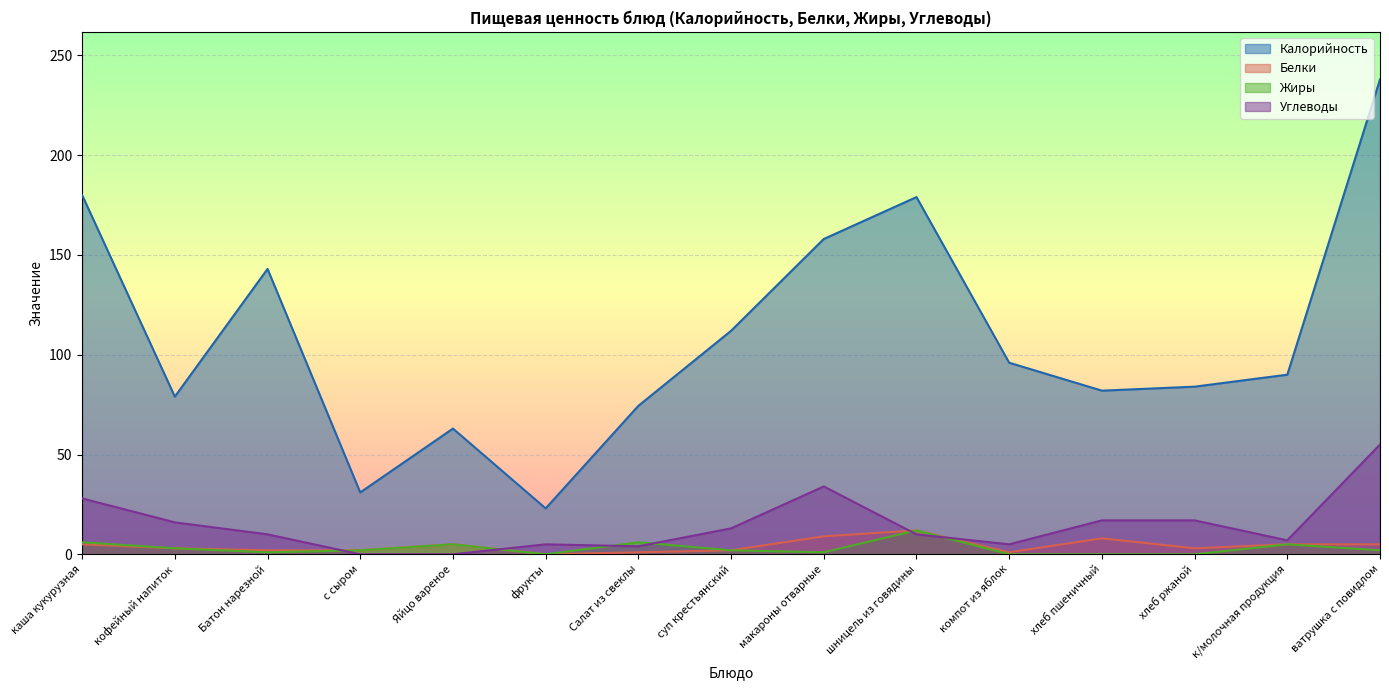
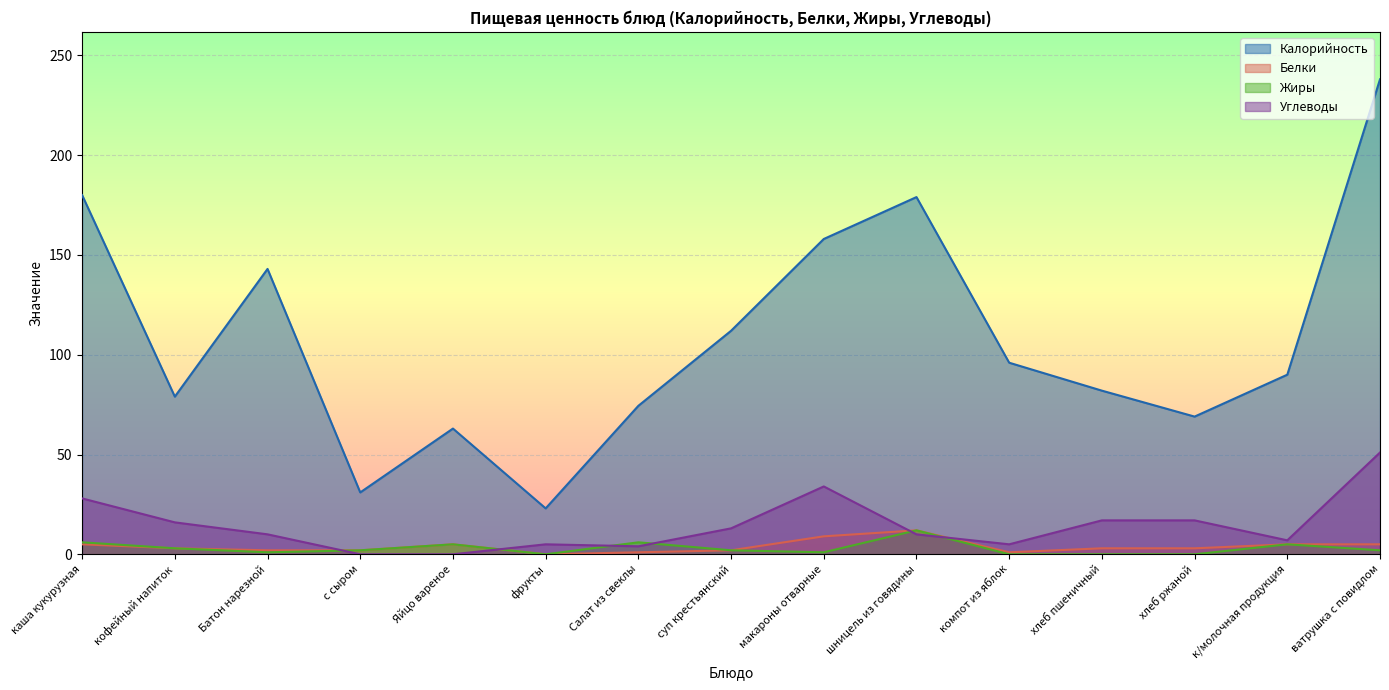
  {
    "Калорийность": {
      "каша кукурузная": 180,
      "кофейный напиток": 79,
      "Батон нарезной": 143,
      "с сыром": 31,
      "Яйцо вареное": 63,
      "фрукты": 23,
      "Салат из свеклы": 74,
      "суп крестьянский": 112,
      "макароны отварные": 158,
      "шницель из говядины": 179,
      "компот из яблок": 96,
      "хлеб пшеничный": 82,
-     "хлеб ржаной": 84,
+     "хлеб ржаной": 69,
      "к/молочная продукция": 90,
      "ватрушка с повидлом": 238
    },
    "Белки": {
      "Салат из свеклы": 1,
      "макароны отварные": 9,
-     "хлеб пшеничный": 8,
+     "хлеб пшеничный": 3,
      "хлеб ржаной": 3,
      "ватрушка с повидлом": 5
    },
    "Жиры": {
      "Салат из свеклы": 6,
      "макароны отварные": 1,
      "хлеб пшеничный": 0,
      "хлеб ржаной": 0,
      "ватрушка с повидлом": 2
    },
    "Углеводы": {
      "каша кукурузная": 28,
      "кофейный напиток": 16,
      "Батон нарезной": 10,
      "с сыром": 0,
      "Яйцо вареное": 0,
      "фрукты": 5,
      "Салат из свеклы": 4,
      "суп крестьянский": 13,
      "макароны отварные": 34,
      "шницель из говядины": 10,
      "компот из яблок": 5,
      "хлеб пшеничный": 17,
      "хлеб ржаной": 17,
      "к/молочная продукция": 7,
-     "ватрушка с повидлом": 55
+     "ватрушка с повидлом": 51
    }
  }
